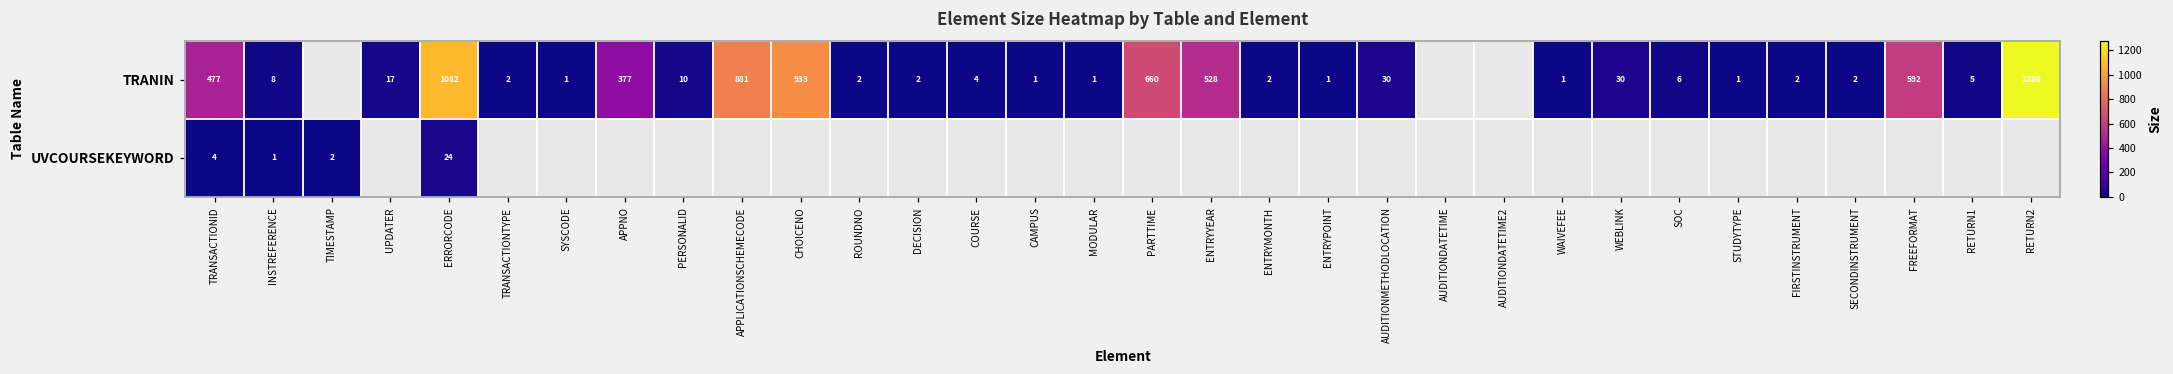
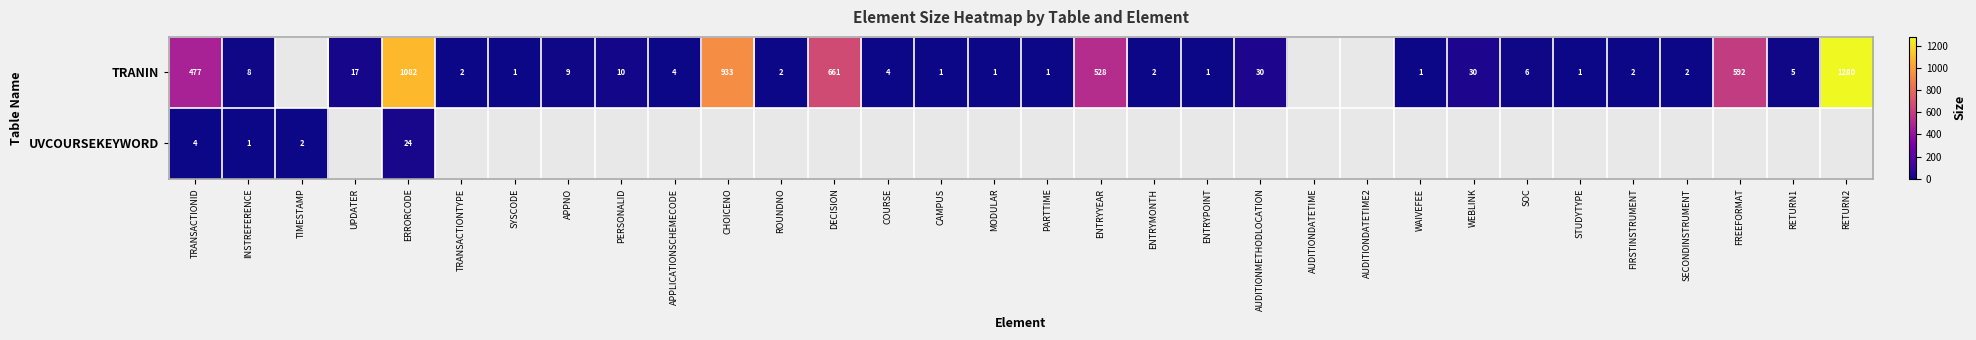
  {
    "TRANIN": {
      "TRANSACTIONID": 477,
      "INSTREFERENCE": 8,
      "UPDATER": 17,
      "ERRORCODE": 1082,
      "TRANSACTIONTYPE": 2,
      "SYSCODE": 1,
-     "APPNO": 377,
+     "APPNO": 9,
      "PERSONALID": 10,
-     "APPLICATIONSCHEMECODE": 881,
+     "APPLICATIONSCHEMECODE": 4,
      "CHOICENO": 933,
      "ROUNDNO": 2,
-     "DECISION": 2,
+     "DECISION": 661,
      "COURSE": 4,
      "CAMPUS": 1,
      "MODULAR": 1,
-     "PARTTIME": 660,
+     "PARTTIME": 1,
      "ENTRYYEAR": 528,
      "ENTRYMONTH": 2,
      "ENTRYPOINT": 1,
      "AUDITIONMETHODLOCATION": 30,
      "WAIVEFEE": 1,
      "WEBLINK": 30,
      "SOC": 6,
      "STUDYTYPE": 1,
      "FIRSTINSTRUMENT": 2,
      "SECONDINSTRUMENT": 2,
      "FREEFORMAT": 592,
      "RETURN1": 5,
      "RETURN2": 1280
    },
    "UVCOURSEKEYWORD": {
      "TRANSACTIONID": 4,
      "INSTREFERENCE": 1,
      "TIMESTAMP": 2,
      "ERRORCODE": 24
    }
  }
